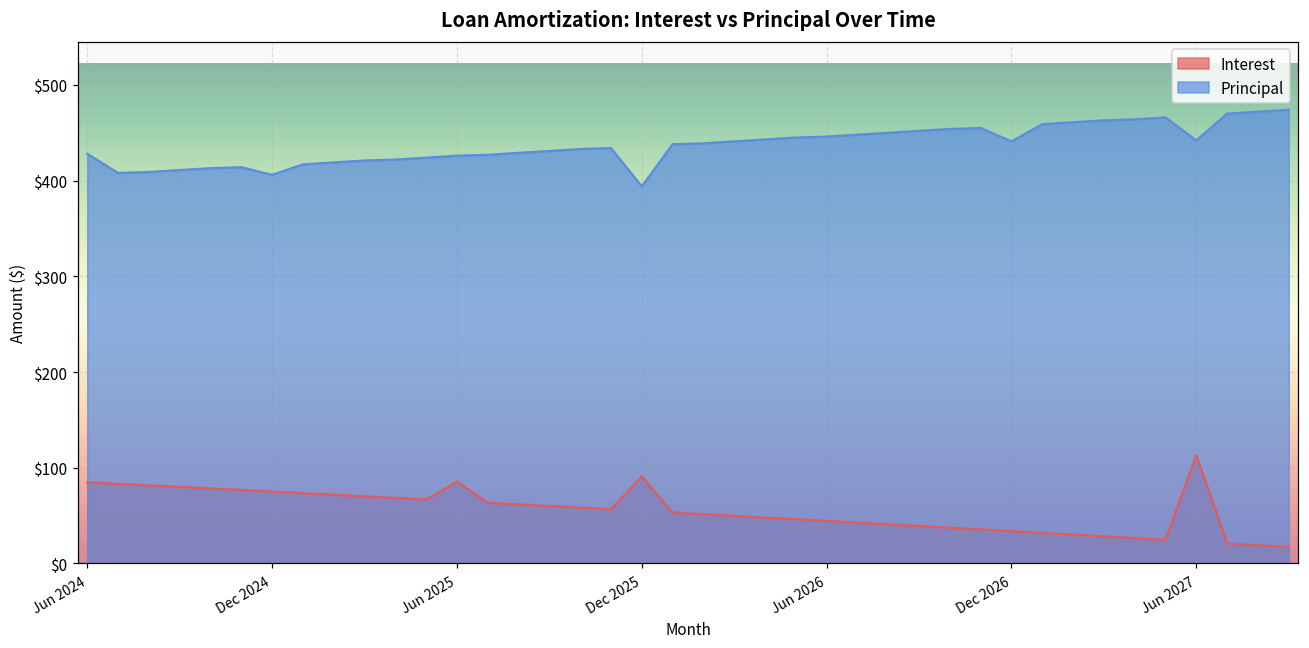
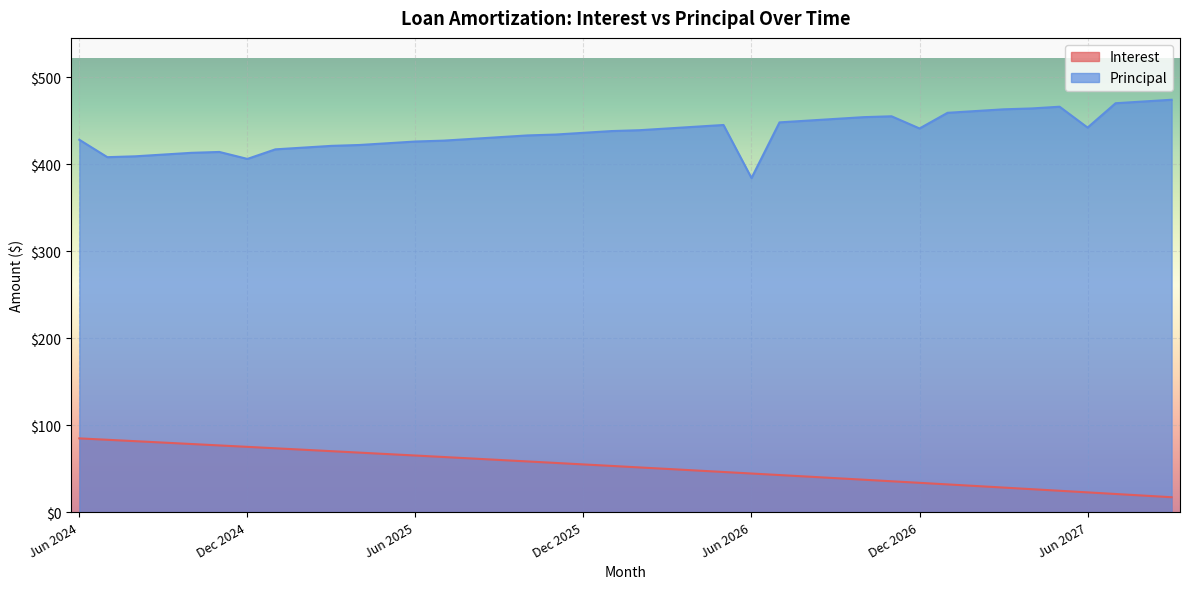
  {
    "Interest": {
      "Jun 2024": "$80",
      "Dec 2024": "$80",
-     "Jun 2025": "$90",
-     "Dec 2025": "$90",
+     "Jun 2025": "$70",
+     "Dec 2025": "$50",
      "Jun 2026": "$40",
      "Dec 2026": "$30",
-     "Jun 2027": "$110"
+     "Jun 2027": "$20"
    },
    "Principal": {
      "Jun 2024": "$430",
      "Dec 2024": "$410",
      "Jun 2025": "$430",
-     "Dec 2025": "$390",
-     "Jun 2026": "$450",
+     "Dec 2025": "$440",
+     "Jun 2026": "$380",
      "Dec 2026": "$440",
      "Jun 2027": "$440"
    }
  }
